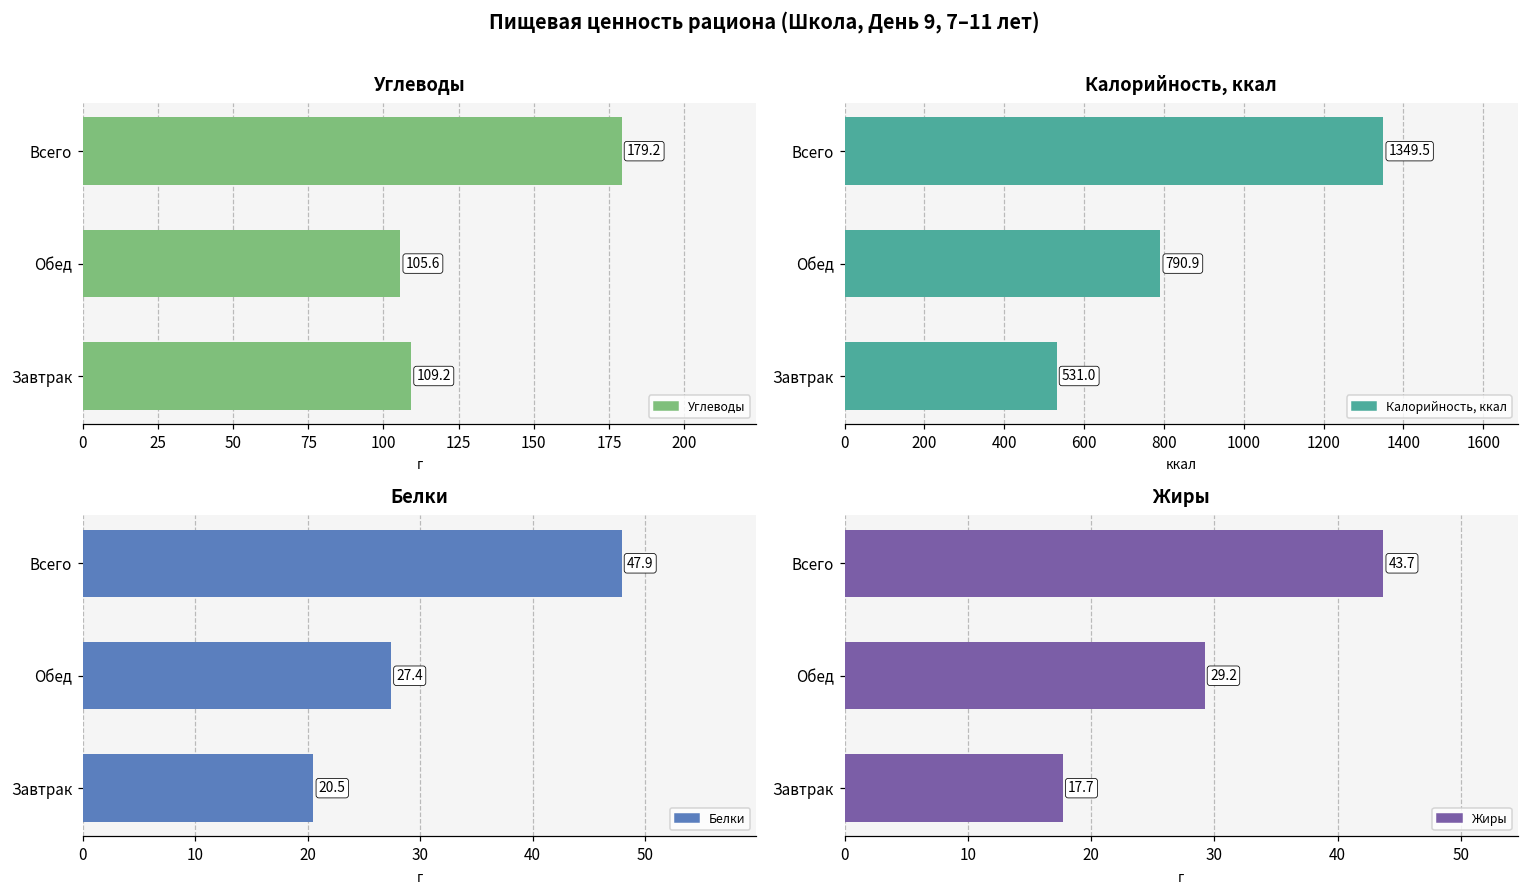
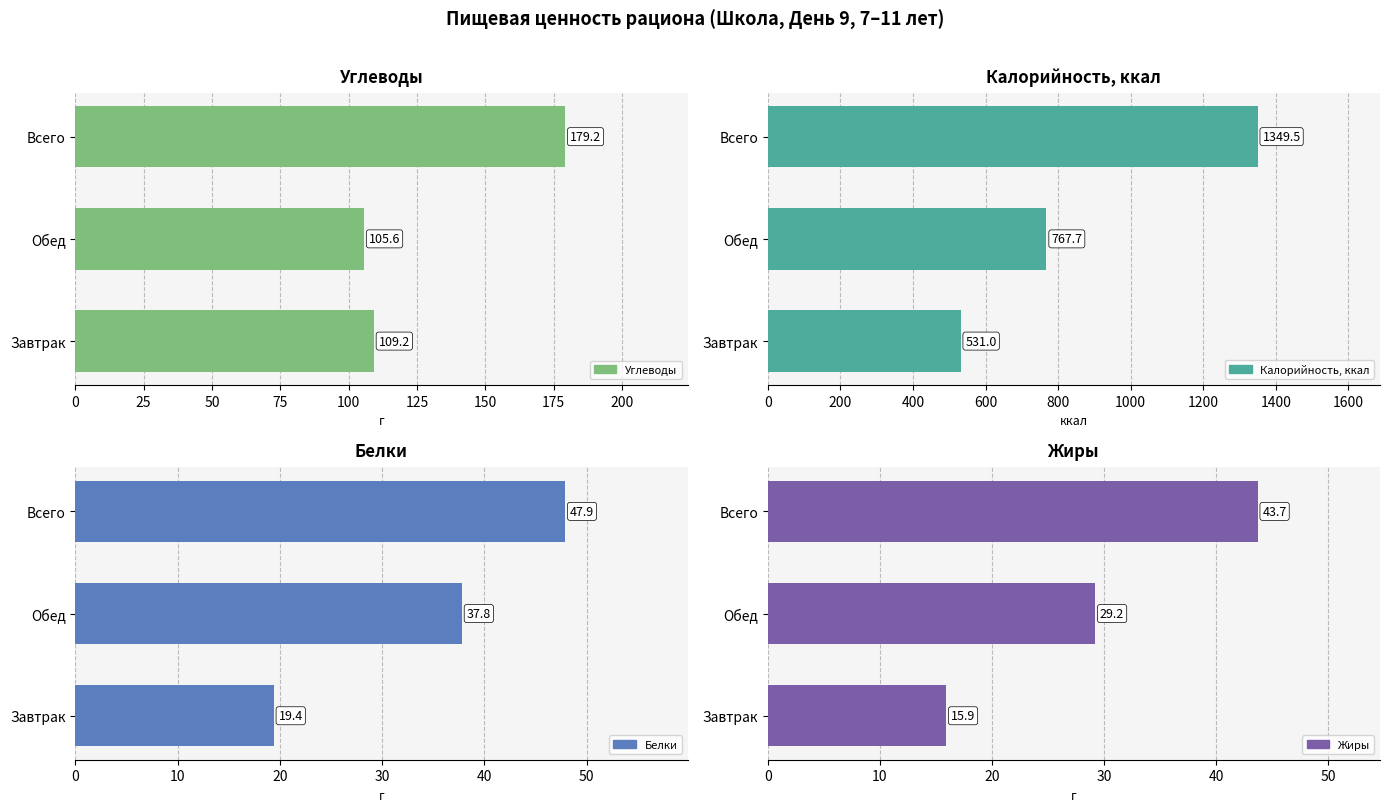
  {
    "Калорийность, ккал": {
-     "Обед": 790.9
+     "Обед": 767.7
    },
    "Белки": {
-     "Обед": 27.4,
-     "Завтрак": 20.5
+     "Обед": 37.8,
+     "Завтрак": 19.4
    },
    "Жиры": {
-     "Завтрак": 17.7
+     "Завтрак": 15.9
    }
  }
